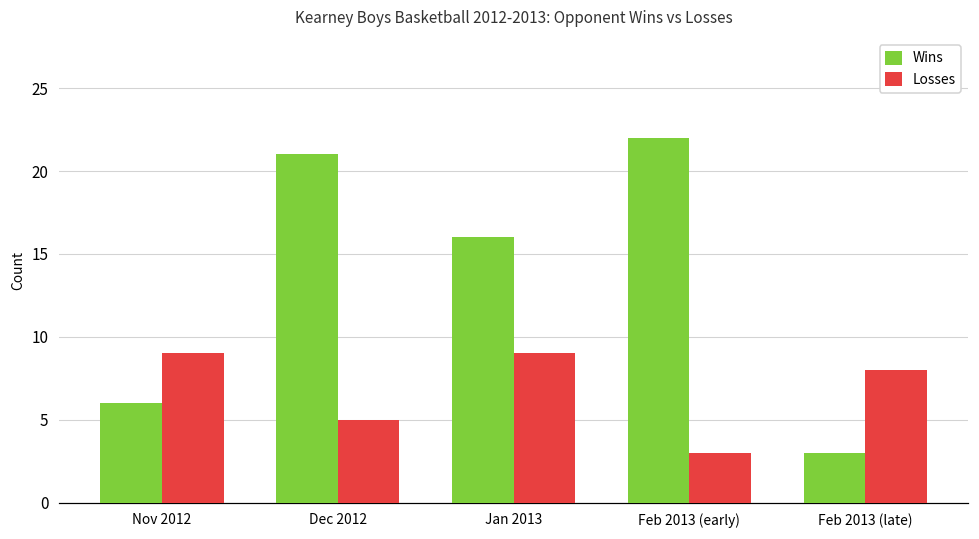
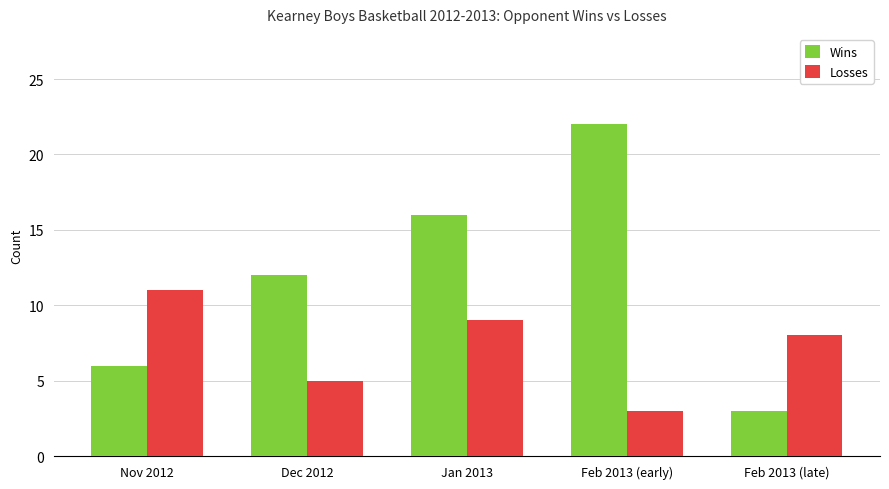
  {
    "Wins": {
      "Nov 2012": 6,
-     "Dec 2012": 21,
+     "Dec 2012": 12,
      "Jan 2013": 16,
      "Feb 2013 (early)": 22,
      "Feb 2013 (late)": 3
    },
    "Losses": {
-     "Nov 2012": 9,
+     "Nov 2012": 11,
      "Dec 2012": 5,
      "Jan 2013": 9,
      "Feb 2013 (early)": 3,
      "Feb 2013 (late)": 8
    }
  }
